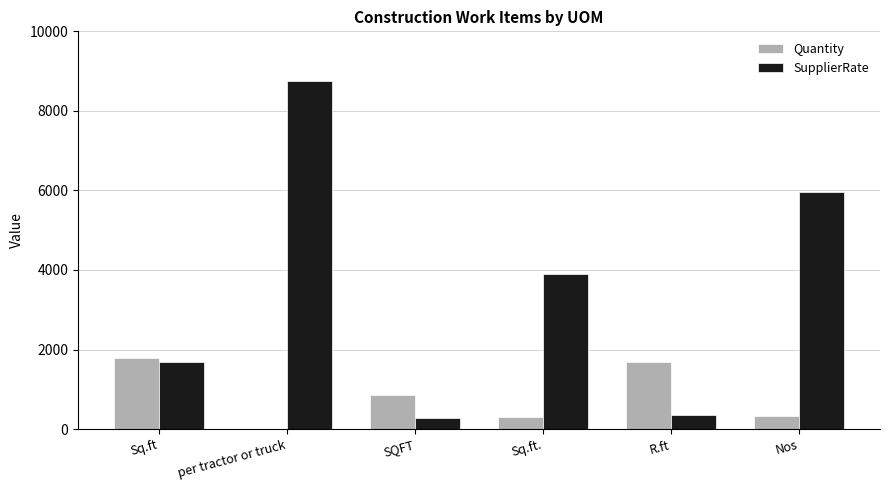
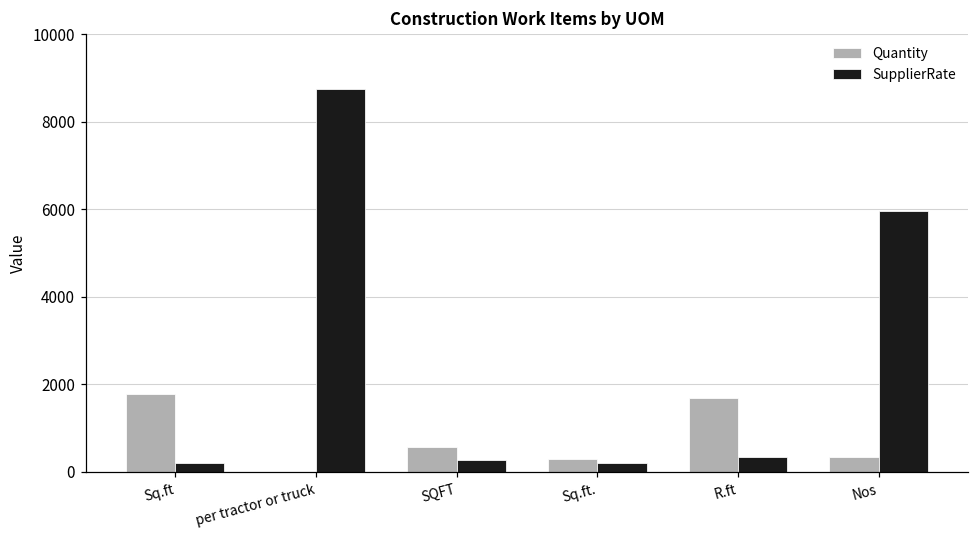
  {
    "Quantity": {
      "Sq.ft": 1800,
-     "SQFT": 800,
+     "SQFT": 600,
      "Sq.ft.": 300,
      "R.ft": 1700,
      "Nos": 300
    },
    "SupplierRate": {
-     "Sq.ft": 1700,
+     "Sq.ft": 200,
      "per tractor or truck": 8800,
      "SQFT": 300,
-     "Sq.ft.": 3900,
+     "Sq.ft.": 200,
      "R.ft": 400,
      "Nos": 6000
    }
  }
